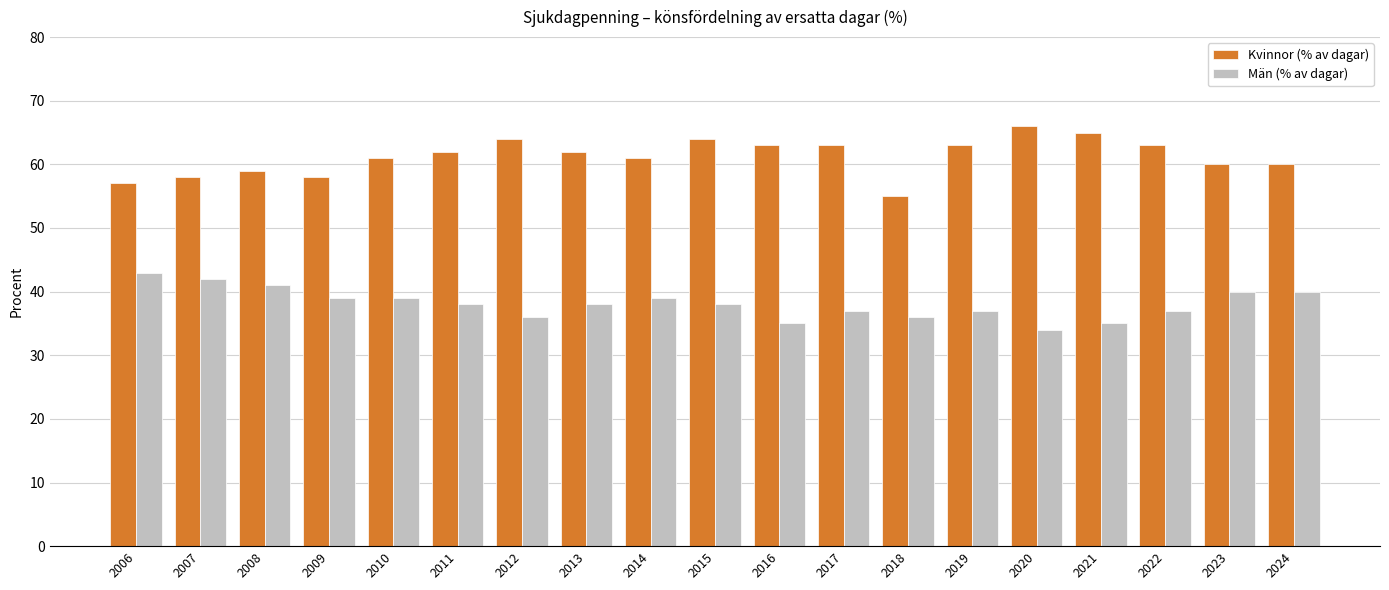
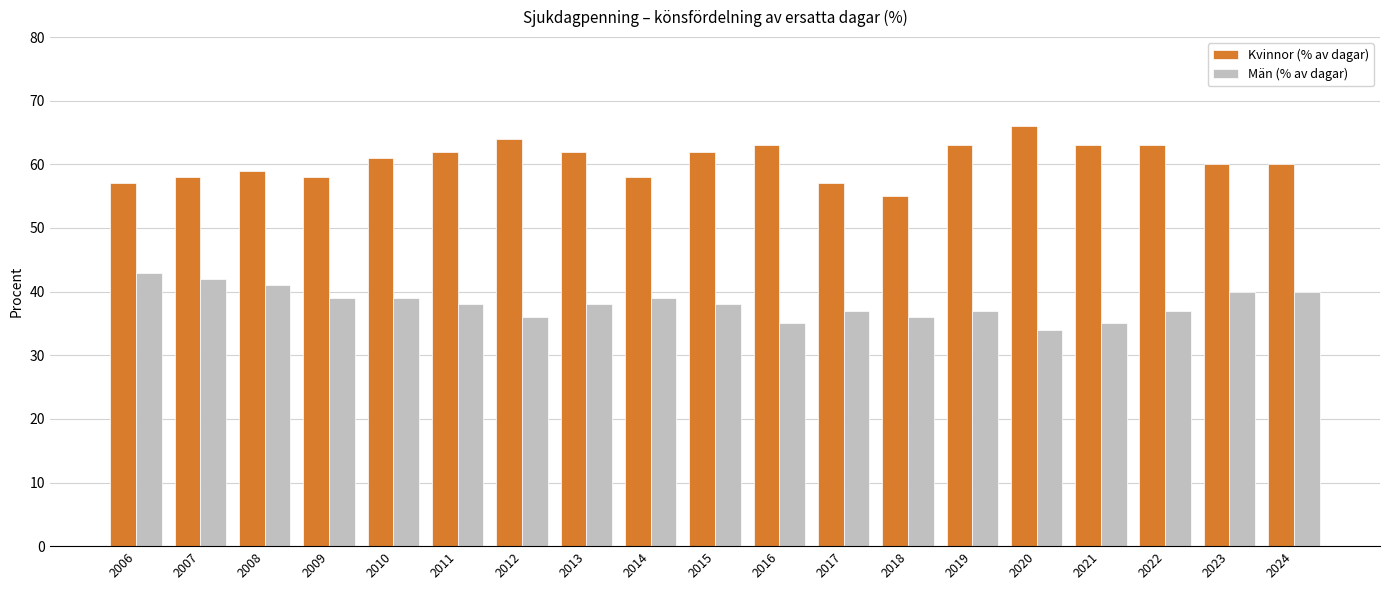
  {
    "Kvinnor (% av dagar)": {
      "2006": 57,
      "2007": 58,
      "2008": 59,
      "2009": 58,
      "2010": 61,
      "2011": 62,
      "2012": 64,
      "2013": 62,
-     "2014": 61,
-     "2015": 64,
+     "2014": 58,
+     "2015": 62,
      "2016": 63,
-     "2017": 63,
+     "2017": 57,
      "2018": 55,
      "2019": 63,
      "2020": 66,
-     "2021": 65,
+     "2021": 63,
      "2022": 63,
      "2023": 60,
      "2024": 60
    },
    "Män (% av dagar)": {
      "2006": 43,
      "2007": 42,
      "2008": 41,
      "2009": 39,
      "2010": 39,
      "2011": 38,
      "2012": 36,
      "2013": 38,
      "2014": 39,
      "2015": 38,
      "2016": 35,
      "2017": 37,
      "2018": 36,
      "2019": 37,
      "2020": 34,
      "2021": 35,
      "2022": 37,
      "2023": 40,
      "2024": 40
    }
  }
